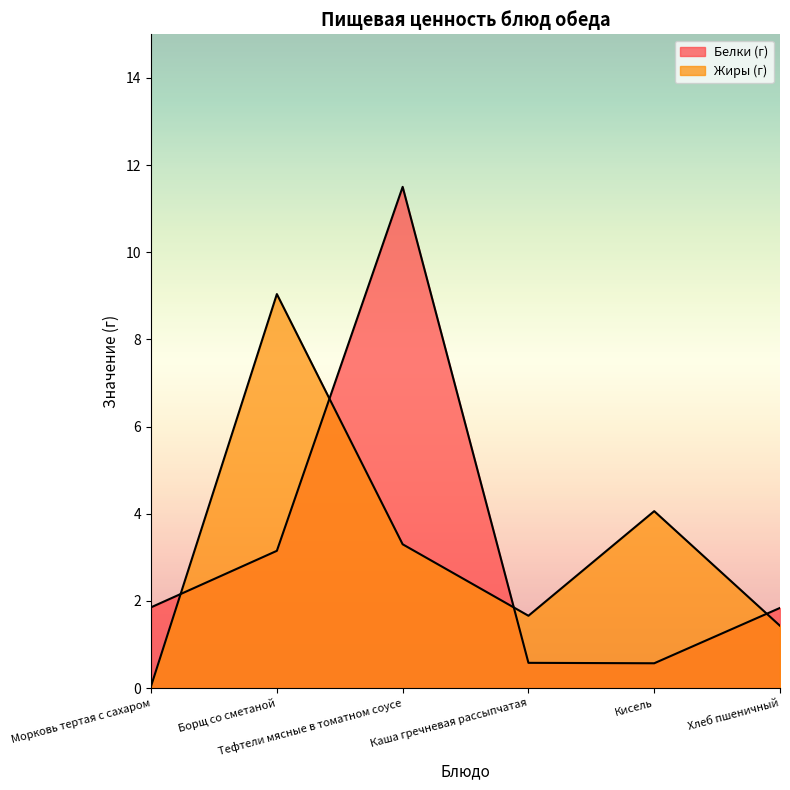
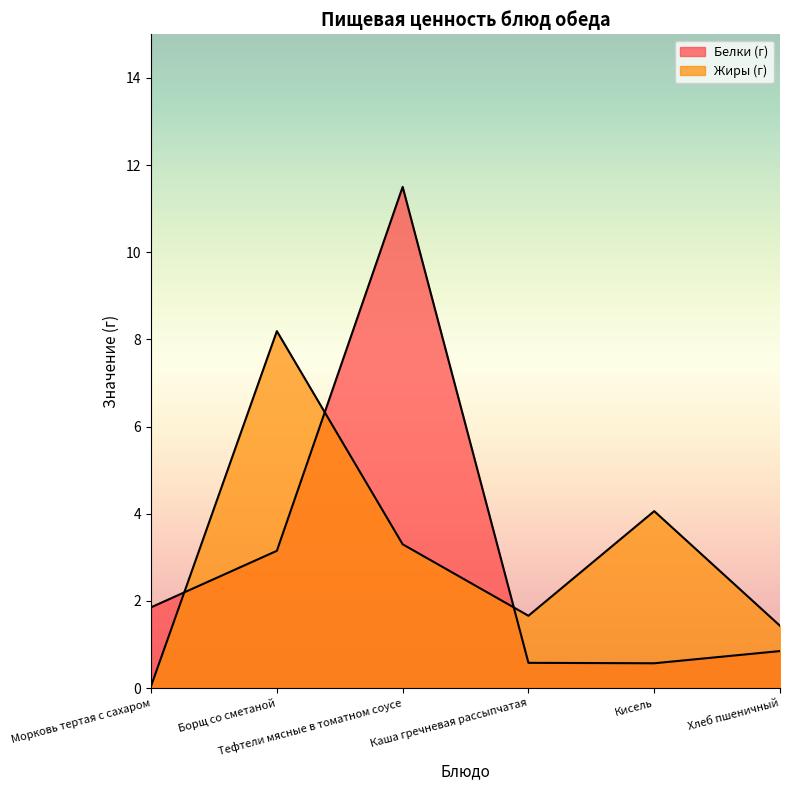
  {
    "Белки (г)": {
      "Морковь тертая с сахаром": 1.9,
      "Борщ со сметаной": 3.2,
      "Тефтели мясные в томатном соусе": 11.5,
      "Каша гречневая рассыпчатая": 0.6,
      "Кисель": 0.6,
-     "Хлеб пшеничный": 1.8
+     "Хлеб пшеничный": 0.9
    },
    "Жиры (г)": {
      "Морковь тертая с сахаром": 0.0,
-     "Борщ со сметаной": 9.0,
+     "Борщ со сметаной": 8.2,
      "Тефтели мясные в томатном соусе": 3.3,
      "Каша гречневая рассыпчатая": 1.7,
      "Кисель": 4.1,
      "Хлеб пшеничный": 1.4
    }
  }
